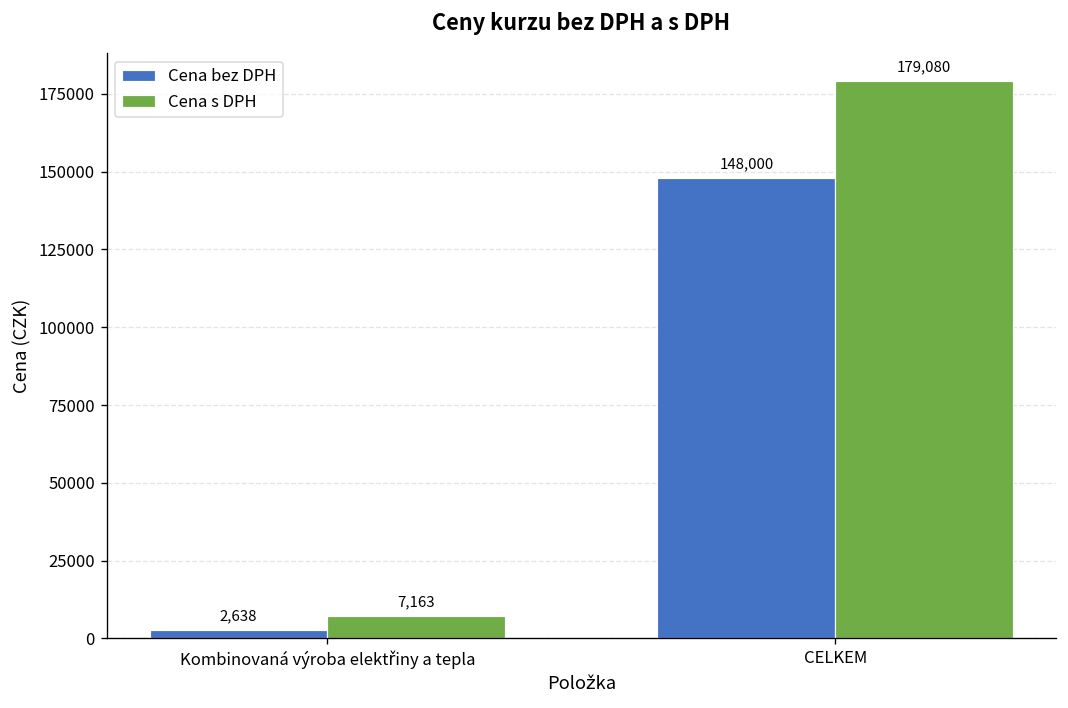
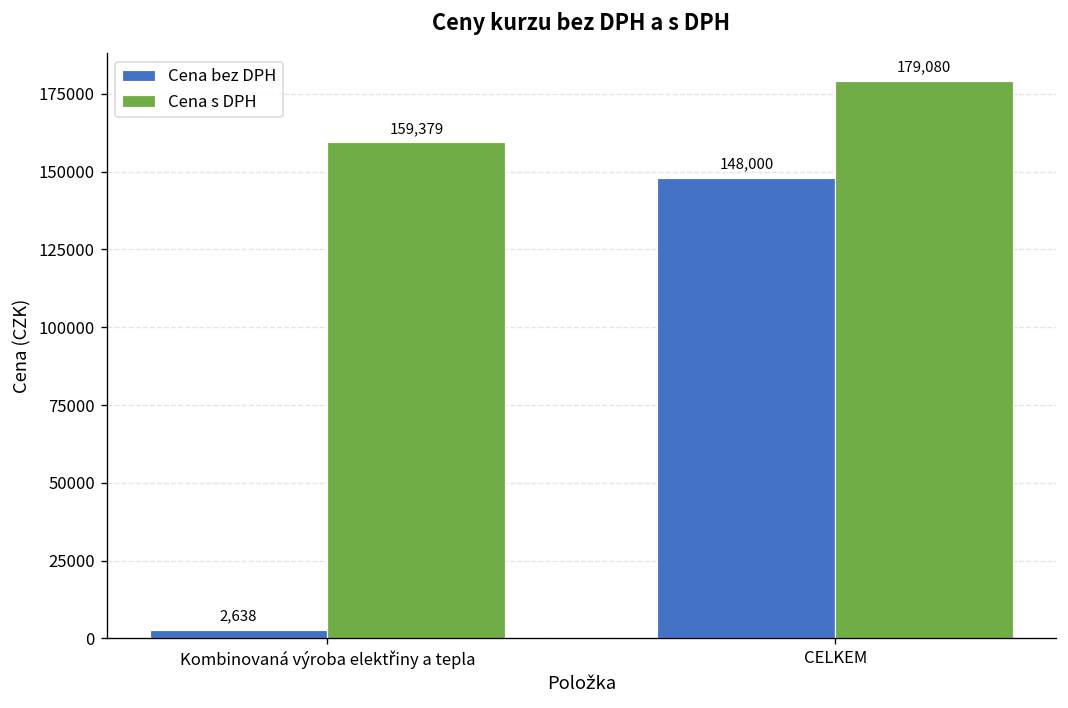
  {
    "Cena bez DPH": {
      "Kombinovaná výroba elektřiny a tepla": "2,638",
      "CELKEM": "148,000"
    },
    "Cena s DPH": {
-     "Kombinovaná výroba elektřiny a tepla": "7,163",
+     "Kombinovaná výroba elektřiny a tepla": "159,379",
      "CELKEM": "179,080"
    }
  }
